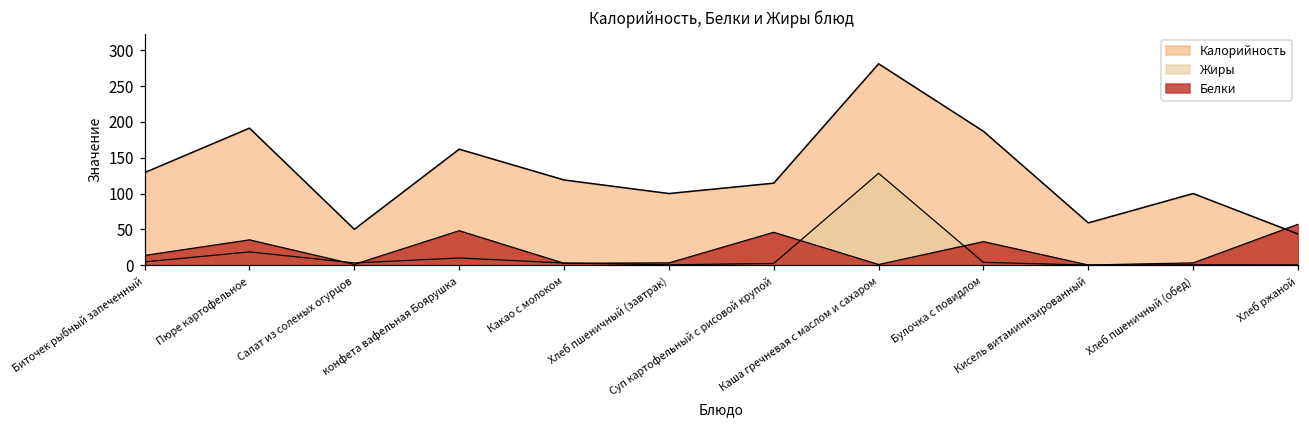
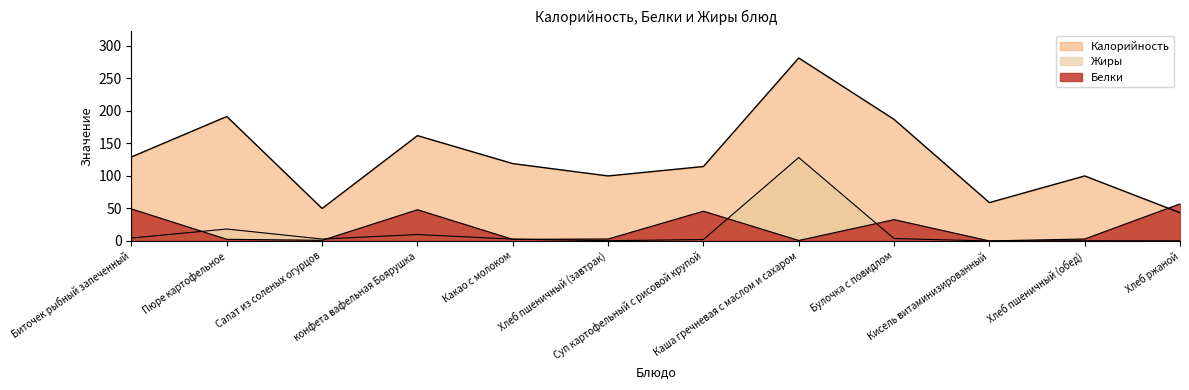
  {
    "Белки": {
-     "Биточек рыбный запеченный": 10,
-     "Пюре картофельное": 40,
+     "Биточек рыбный запеченный": 50,
+     "Пюре картофельное": 0,
      "конфета вафельная Боярушка": 50,
      "Суп картофельный с рисовой крупой": 50,
      "Каша гречневая с маслом и сахаром": 0,
      "Булочка с повидлом": 30,
      "Хлеб ржаной": 60
    }
  }
